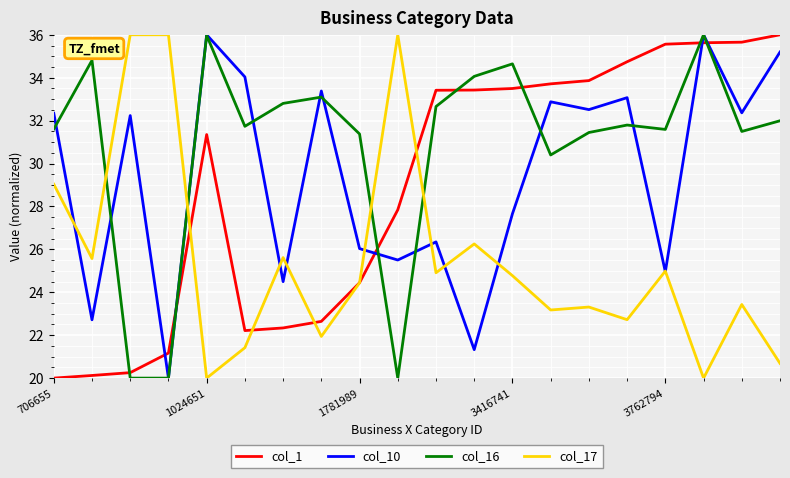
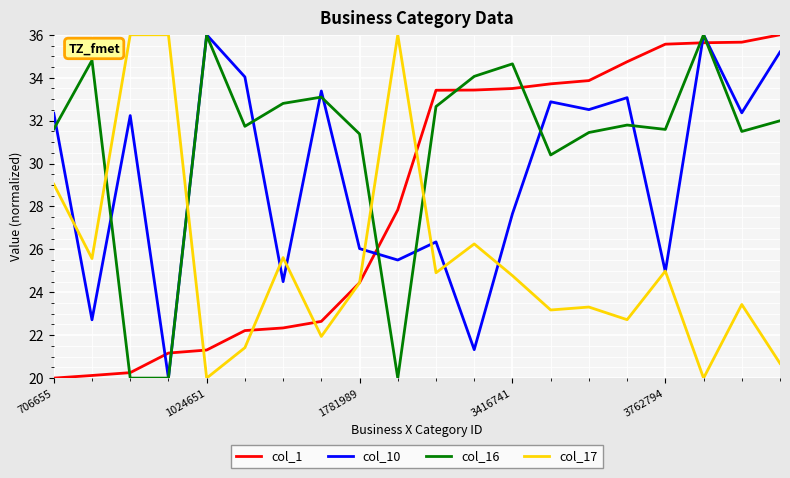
  {
    "col_1": {
      "706655": 20.0,
-     "1024651": 31.4,
+     "1024651": 21.3,
      "3416741": 33.5,
      "3762794": 35.6
    },
    "col_10": {
      "706655": 32.3,
      "1781989": 26.0,
      "3416741": 27.7
    },
    "col_16": {
      "706655": 31.6,
      "1781989": 31.4,
      "3416741": 34.6,
      "3762794": 31.6
    },
    "col_17": {
      "706655": 29.0,
      "1024651": 20.0,
      "3416741": 24.8
    }
  }
